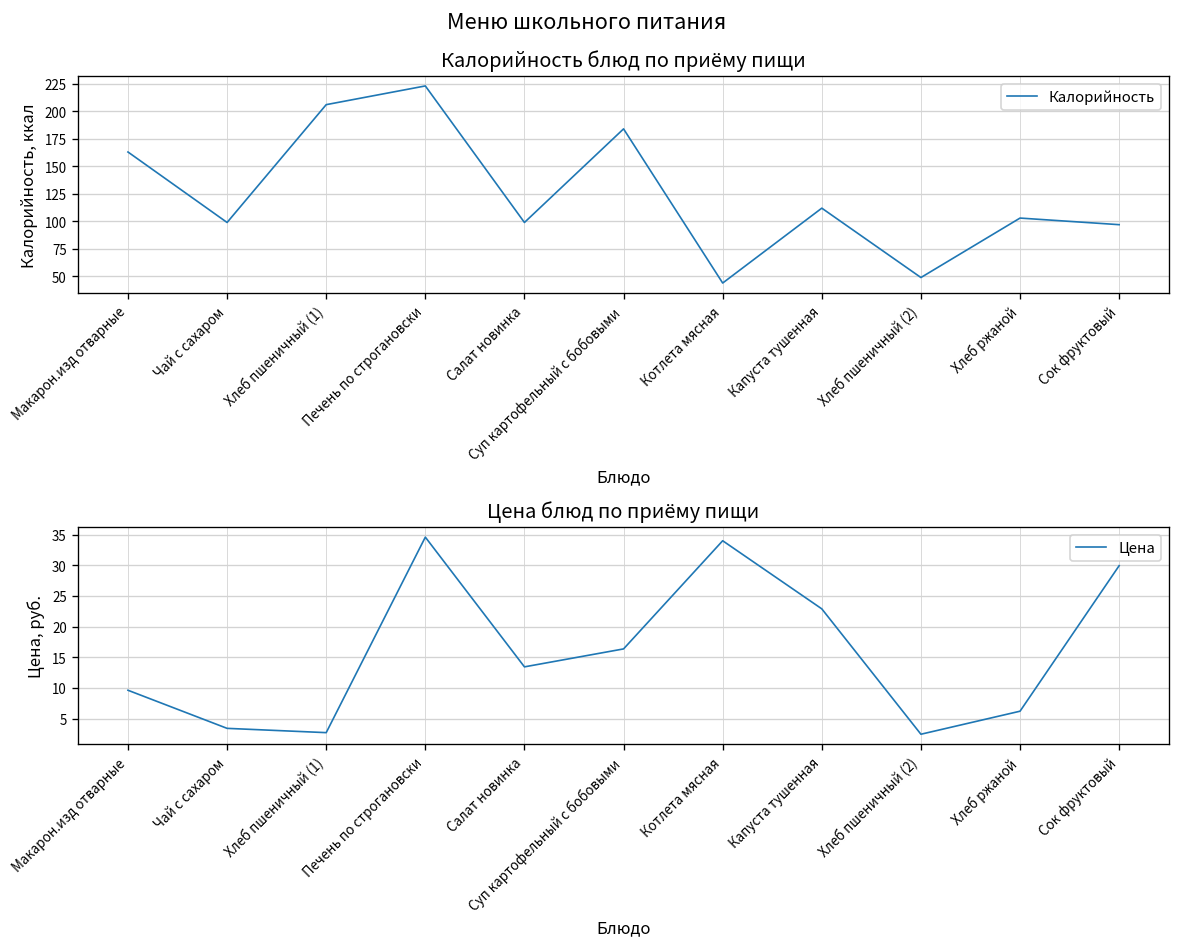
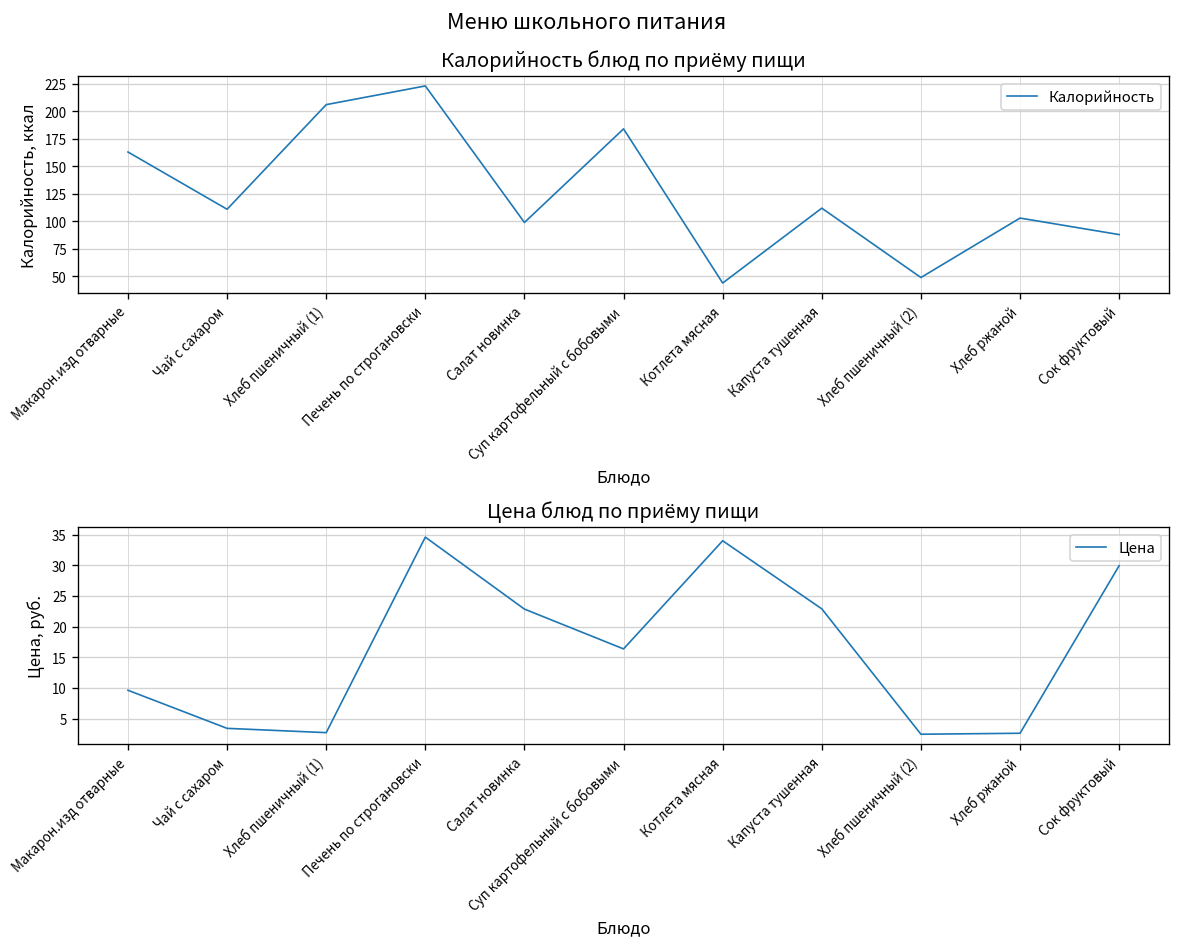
  {
    "Калорийность блюд по приёму пищи": {
      "Макарон.изд отварные": 160,
-     "Чай с сахаром": 100,
+     "Чай с сахаром": 110,
      "Хлеб пшеничный (1)": 210,
      "Печень по строгановски": 220,
      "Салат новинка": 100,
      "Суп картофельный с бобовыми": 180,
      "Котлета мясная": 40,
      "Капуста тушенная": 110,
      "Хлеб пшеничный (2)": 50,
      "Хлеб ржаной": 100,
-     "Сок фруктовый": 100
+     "Сок фруктовый": 90
    },
    "Цена блюд по приёму пищи": {
      "Макарон.изд отварные": 10,
      "Чай с сахаром": 3,
      "Хлеб пшеничный (1)": 3,
      "Печень по строгановски": 35,
-     "Салат новинка": 13,
+     "Салат новинка": 23,
      "Суп картофельный с бобовыми": 16,
      "Котлета мясная": 34,
      "Капуста тушенная": 23,
      "Хлеб пшеничный (2)": 2,
-     "Хлеб ржаной": 6,
+     "Хлеб ржаной": 3,
      "Сок фруктовый": 30
    }
  }
